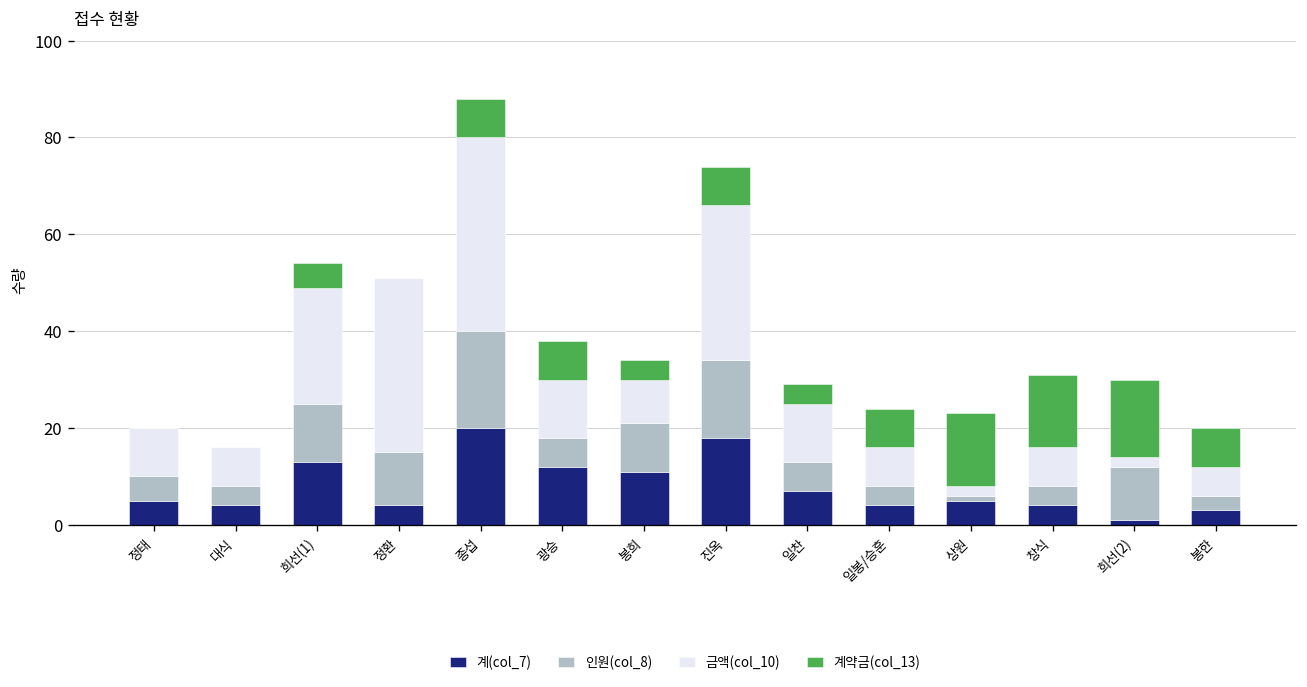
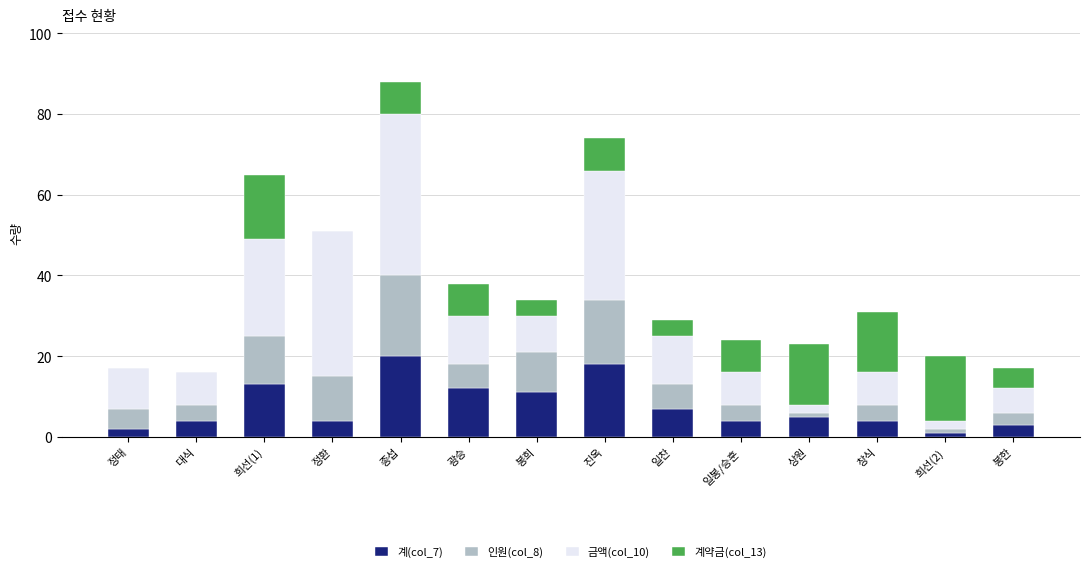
  {
    "계(col_7)": {
-     "정태": 5,
+     "정태": 2,
      "대식": 4,
      "희선(1)": 13,
      "정환": 4,
      "종섭": 20,
      "광승": 12,
      "봉희": 11,
      "진옥": 18,
      "일찬": 7,
      "일봉/승훈": 4,
      "상원": 5,
      "창식": 4,
      "희선(2)": 1,
      "봉한": 3
    },
    "인원(col_8)": {
      "정태": 5,
      "대식": 4,
      "희선(1)": 12,
      "정환": 11,
      "종섭": 20,
      "광승": 6,
      "봉희": 10,
      "진옥": 16,
      "일찬": 6,
      "일봉/승훈": 4,
      "상원": 1,
      "창식": 4,
-     "희선(2)": 11,
+     "희선(2)": 1,
      "봉한": 3
    },
    "금액(col_10)": {
      "정태": 10,
      "대식": 8,
      "희선(1)": 24,
      "정환": 36,
      "종섭": 40,
      "광승": 12,
      "봉희": 9,
      "진옥": 32,
      "일찬": 12,
      "일봉/승훈": 8,
      "상원": 2,
      "창식": 8,
      "희선(2)": 2,
      "봉한": 6
    },
    "계약금(col_13)": {
      "정태": 0,
      "대식": 0,
-     "희선(1)": 5,
+     "희선(1)": 16,
      "정환": 0,
      "종섭": 8,
      "광승": 8,
      "봉희": 4,
      "진옥": 8,
      "일찬": 4,
      "일봉/승훈": 8,
      "상원": 15,
      "창식": 15,
      "희선(2)": 16,
-     "봉한": 8
+     "봉한": 5
    }
  }
